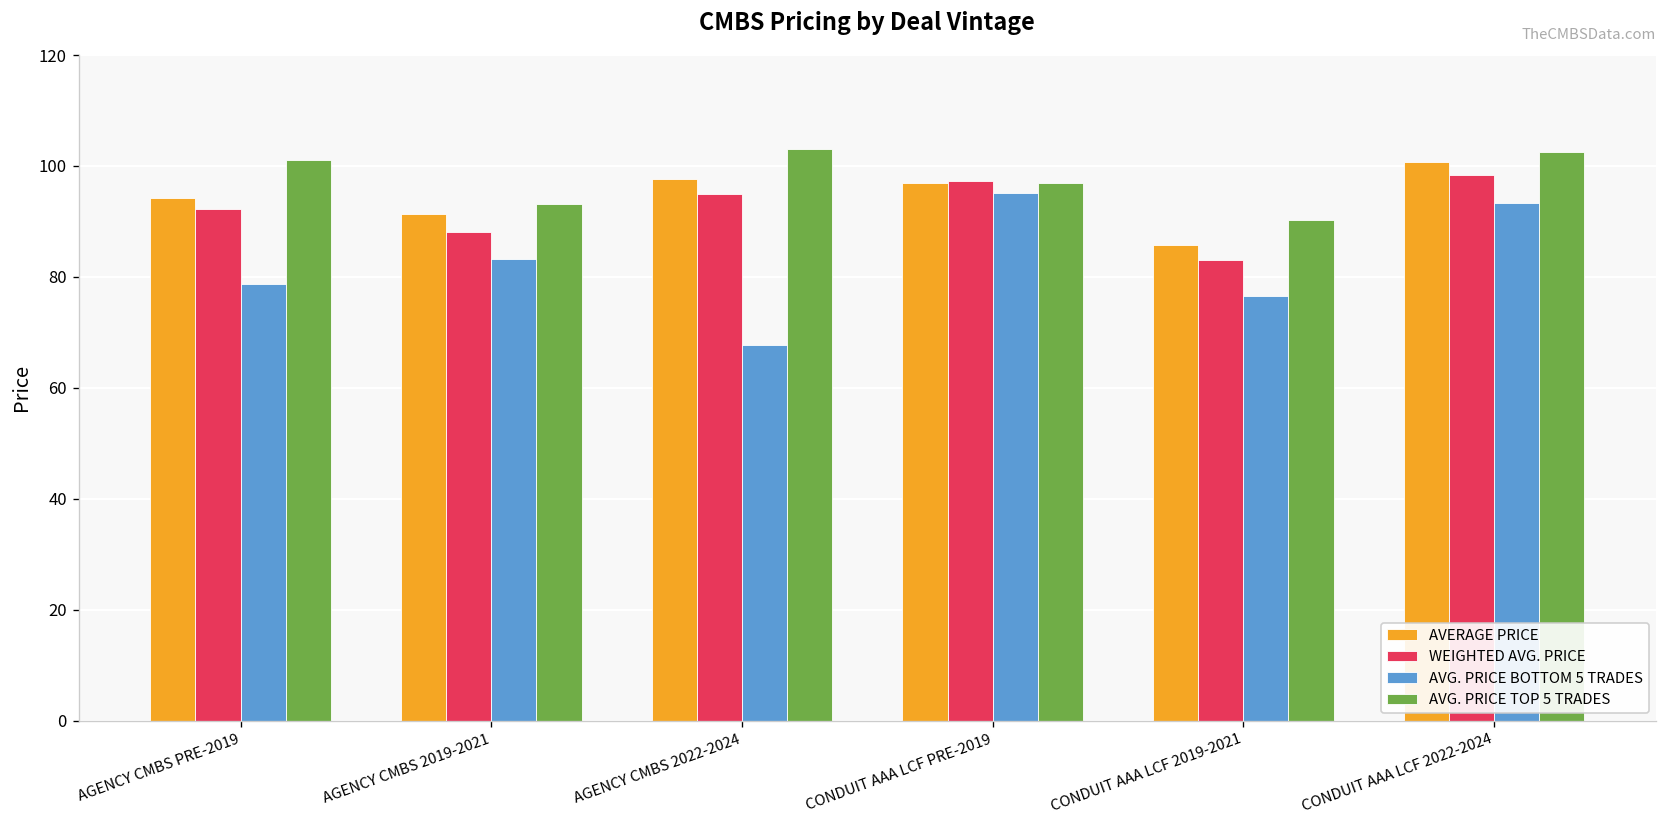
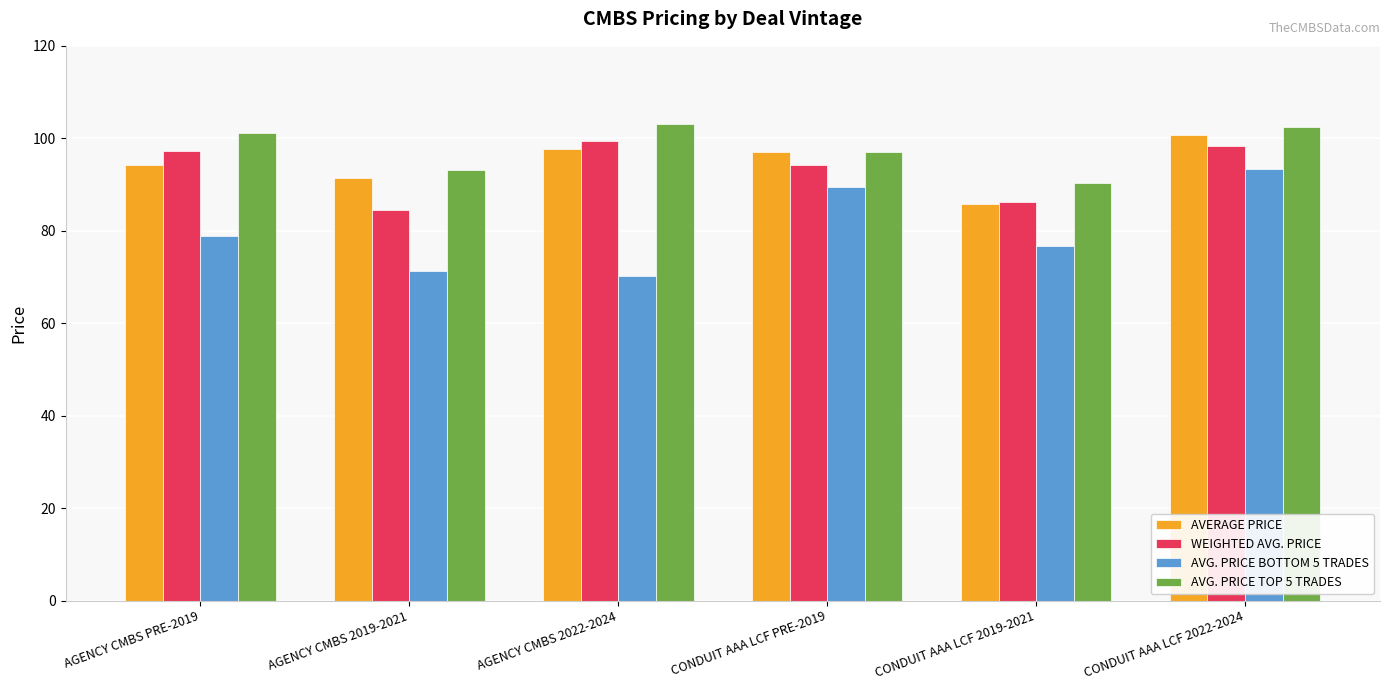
  {
    "AVERAGE PRICE": {
      "AGENCY CMBS PRE-2019": 94,
      "AGENCY CMBS 2019-2021": 91,
      "AGENCY CMBS 2022-2024": 98,
      "CONDUIT AAA LCF PRE-2019": 97,
      "CONDUIT AAA LCF 2019-2021": 86,
      "CONDUIT AAA LCF 2022-2024": 101
    },
    "WEIGHTED AVG. PRICE": {
-     "AGENCY CMBS PRE-2019": 92,
-     "AGENCY CMBS 2019-2021": 88,
-     "AGENCY CMBS 2022-2024": 95,
-     "CONDUIT AAA LCF PRE-2019": 97,
-     "CONDUIT AAA LCF 2019-2021": 83,
+     "AGENCY CMBS PRE-2019": 97,
+     "AGENCY CMBS 2019-2021": 85,
+     "AGENCY CMBS 2022-2024": 100,
+     "CONDUIT AAA LCF PRE-2019": 94,
+     "CONDUIT AAA LCF 2019-2021": 86,
      "CONDUIT AAA LCF 2022-2024": 98
    },
    "AVG. PRICE BOTTOM 5 TRADES": {
      "AGENCY CMBS PRE-2019": 79,
-     "AGENCY CMBS 2019-2021": 83,
-     "AGENCY CMBS 2022-2024": 68,
-     "CONDUIT AAA LCF PRE-2019": 95,
+     "AGENCY CMBS 2019-2021": 71,
+     "AGENCY CMBS 2022-2024": 70,
+     "CONDUIT AAA LCF PRE-2019": 90,
      "CONDUIT AAA LCF 2019-2021": 77,
      "CONDUIT AAA LCF 2022-2024": 93
    },
    "AVG. PRICE TOP 5 TRADES": {
      "AGENCY CMBS PRE-2019": 101,
      "AGENCY CMBS 2019-2021": 93,
      "AGENCY CMBS 2022-2024": 103,
      "CONDUIT AAA LCF PRE-2019": 97,
      "CONDUIT AAA LCF 2019-2021": 90,
      "CONDUIT AAA LCF 2022-2024": 103
    }
  }
